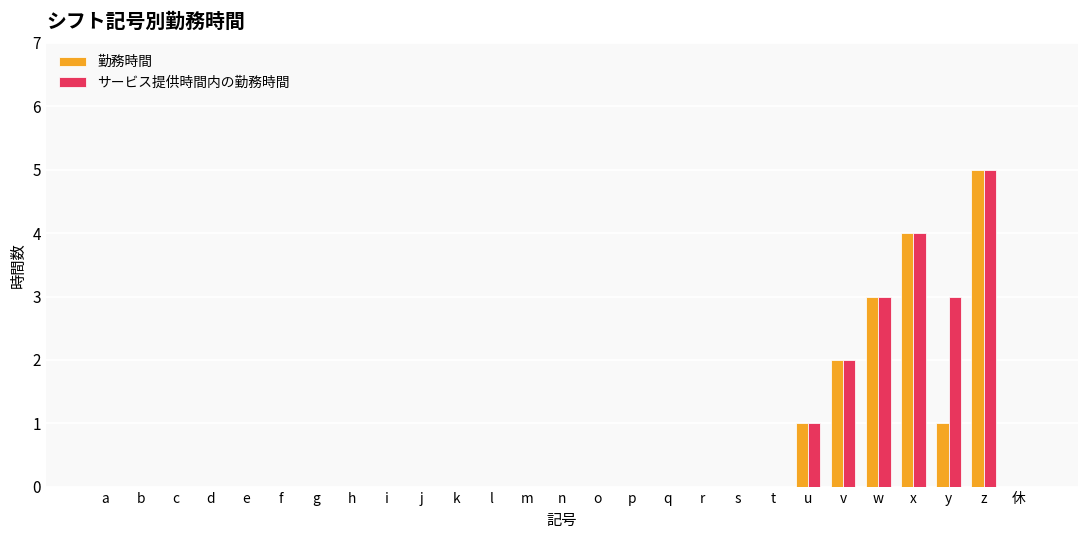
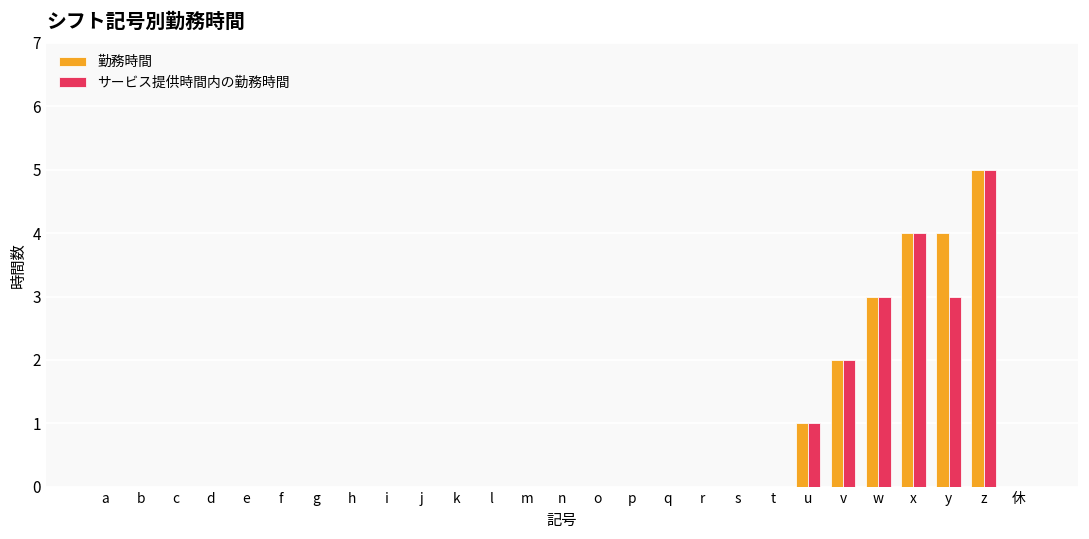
  {
    "勤務時間": {
      "a": 0,
      "b": 0,
      "c": 0,
      "d": 0,
      "e": 0,
      "f": 0,
      "g": 0,
      "h": 0,
      "i": 0,
      "j": 0,
      "k": 0,
      "l": 0,
      "m": 0,
      "n": 0,
      "o": 0,
      "p": 0,
      "q": 0,
      "r": 0,
      "s": 0,
      "t": 0,
      "u": 1,
      "v": 2,
      "w": 3,
      "x": 4,
-     "y": 1,
+     "y": 4,
      "z": 5,
      "休": 0
    },
    "サービス提供時間内の勤務時間": {
      "a": 0,
      "b": 0,
      "c": 0,
      "d": 0,
      "e": 0,
      "f": 0,
      "g": 0,
      "h": 0,
      "i": 0,
      "j": 0,
      "k": 0,
      "l": 0,
      "m": 0,
      "n": 0,
      "o": 0,
      "p": 0,
      "q": 0,
      "r": 0,
      "s": 0,
      "t": 0,
      "u": 1,
      "v": 2,
      "w": 3,
      "x": 4,
      "y": 3,
      "z": 5,
      "休": 0
    }
  }
